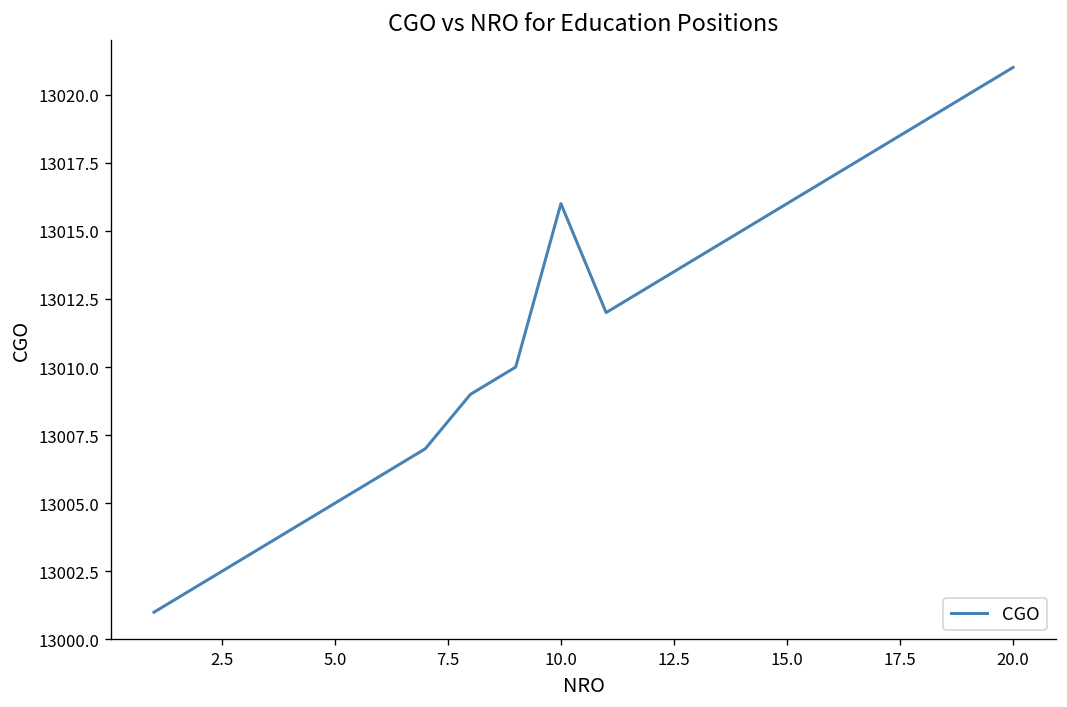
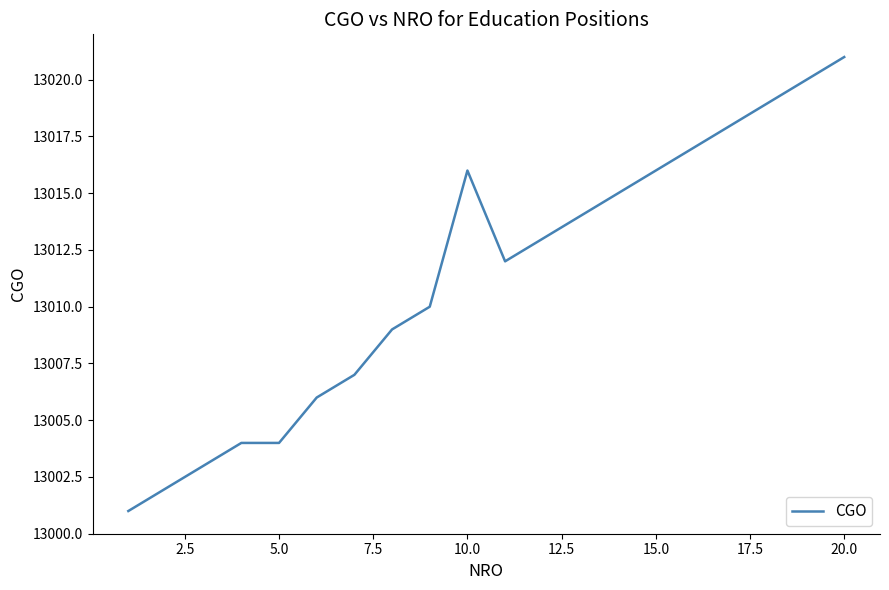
  {
-   "5.0": 13005,
+   "5.0": 13004,
    "10.0": 13016,
    "15.0": 13016,
    "20.0": 13021
  }
